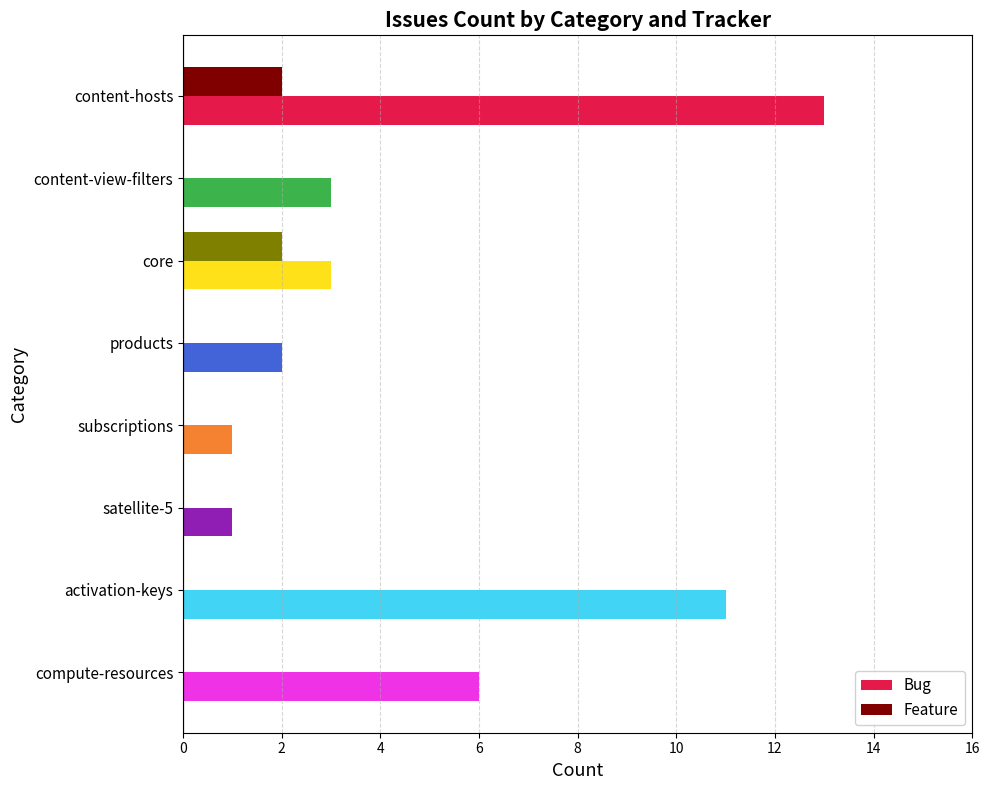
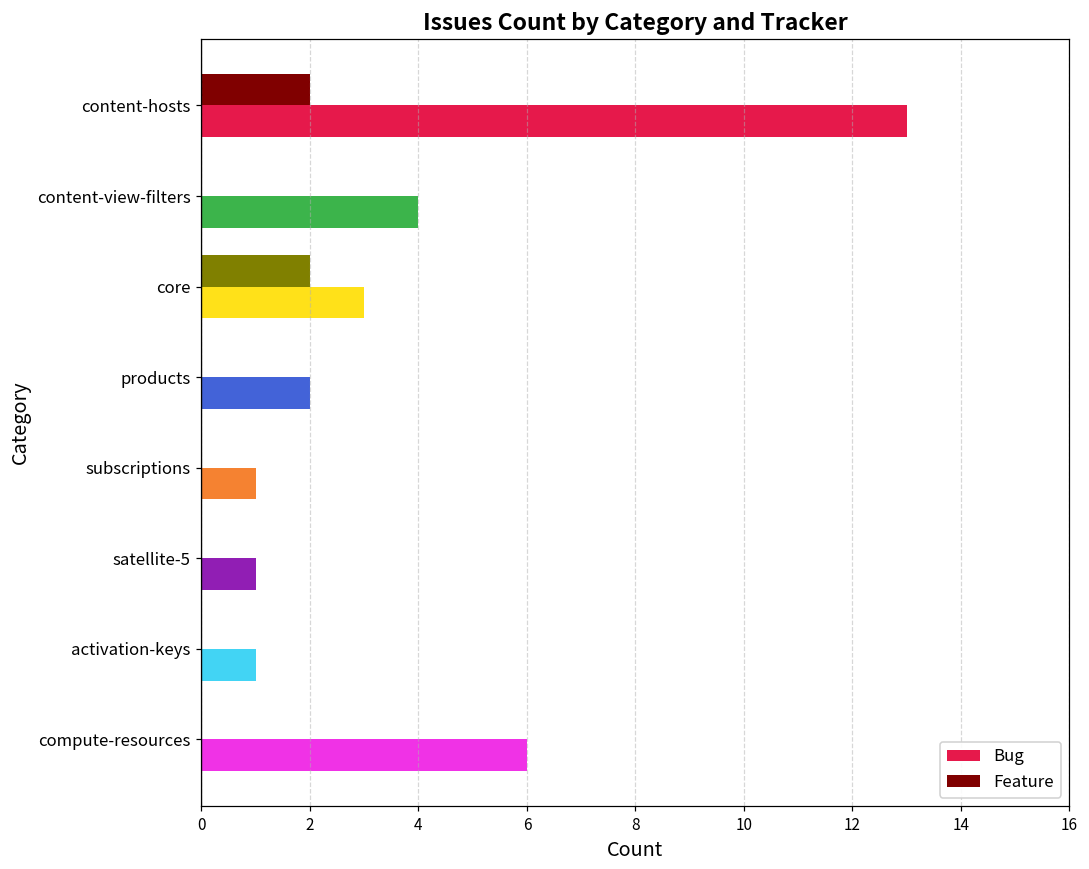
  {
    "Bug": {
      "content-hosts": 13,
-     "content-view-filters": 3,
+     "content-view-filters": 4,
      "core": 3,
      "products": 2,
      "subscriptions": 1,
      "satellite-5": 1,
-     "activation-keys": 11,
+     "activation-keys": 1,
      "compute-resources": 6
    },
    "Feature": {
      "content-hosts": 2,
      "content-view-filters": 0,
      "core": 2,
      "products": 0,
      "subscriptions": 0,
      "satellite-5": 0,
      "activation-keys": 0,
      "compute-resources": 0
    }
  }
